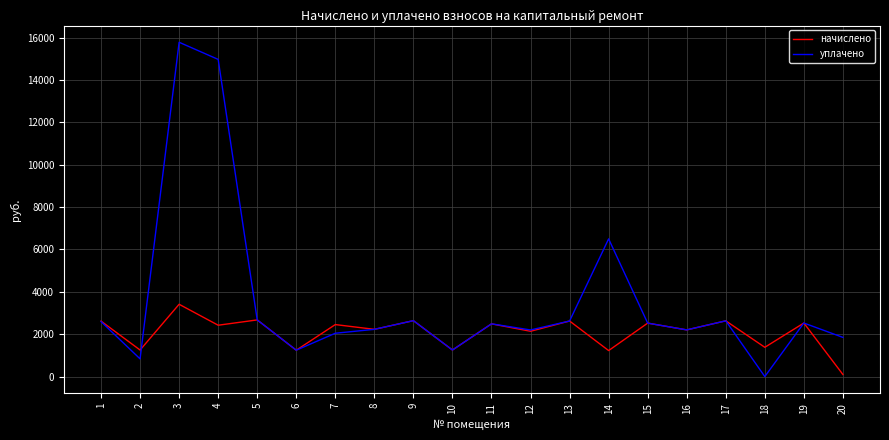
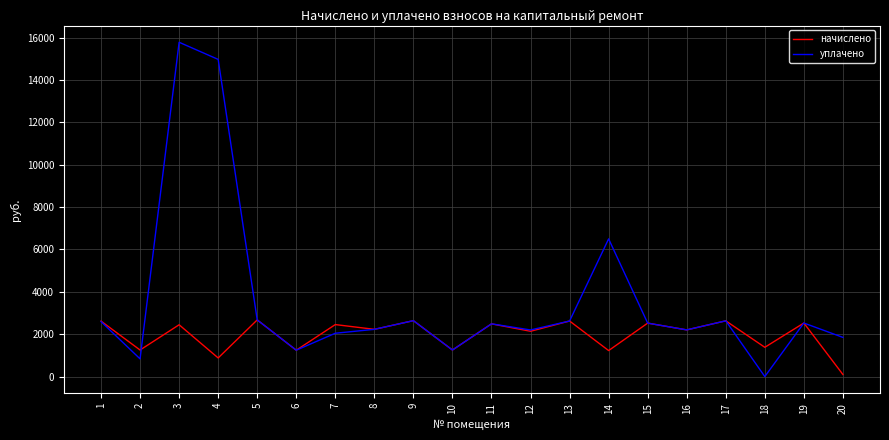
  {
    "начислено": {
      "2": 1300,
-     "3": 3400,
-     "4": 2400,
+     "3": 2400,
+     "4": 900,
      "7": 2500,
      "14": 1200,
      "18": 1400,
      "20": 100
    },
    "уплачено": {
      "2": 800,
      "3": 15800,
      "4": 15000,
      "7": 2000,
      "14": 6500,
      "18": 0,
      "20": 1800
    }
  }
